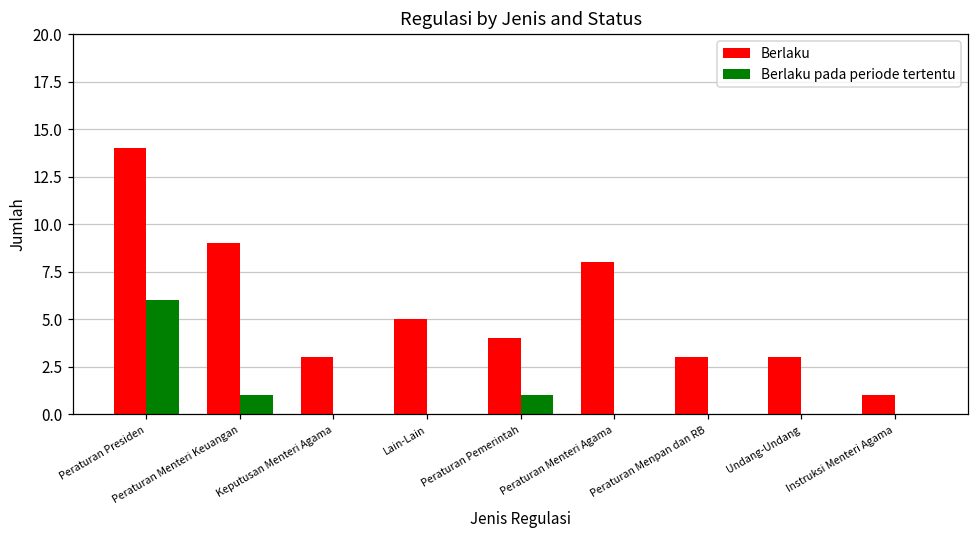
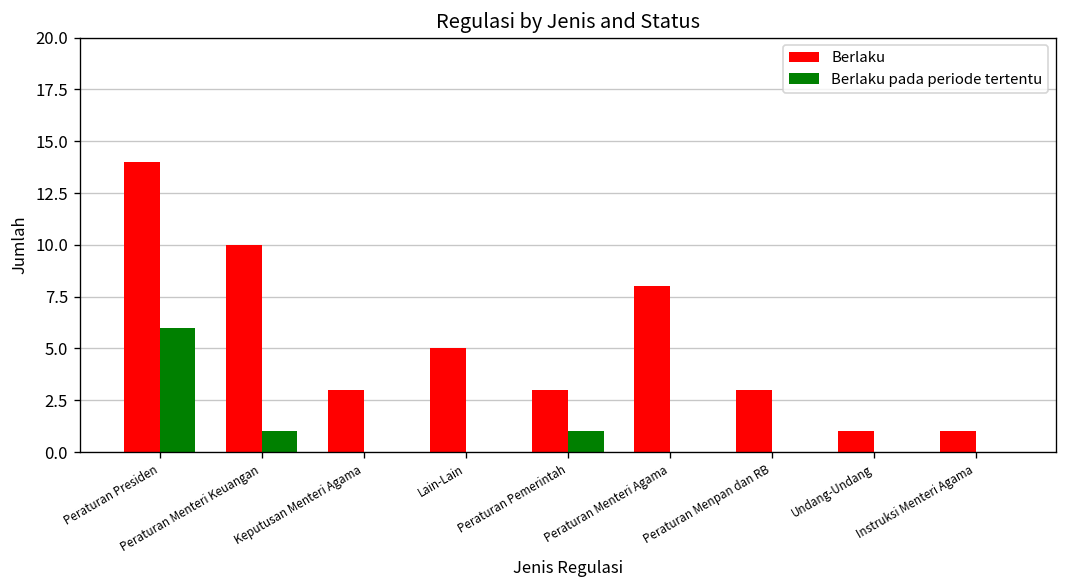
  {
    "Berlaku": {
      "Peraturan Presiden": 14,
-     "Peraturan Menteri Keuangan": 9,
+     "Peraturan Menteri Keuangan": 10,
      "Keputusan Menteri Agama": 3,
      "Lain-Lain": 5,
-     "Peraturan Pemerintah": 4,
+     "Peraturan Pemerintah": 3,
      "Peraturan Menteri Agama": 8,
      "Peraturan Menpan dan RB": 3,
-     "Undang-Undang": 3,
+     "Undang-Undang": 1,
      "Instruksi Menteri Agama": 1
    },
    "Berlaku pada periode tertentu": {
      "Peraturan Presiden": 6,
      "Peraturan Menteri Keuangan": 1,
      "Keputusan Menteri Agama": 0,
      "Lain-Lain": 0,
      "Peraturan Pemerintah": 1,
      "Peraturan Menteri Agama": 0,
      "Peraturan Menpan dan RB": 0,
      "Undang-Undang": 0,
      "Instruksi Menteri Agama": 0
    }
  }
